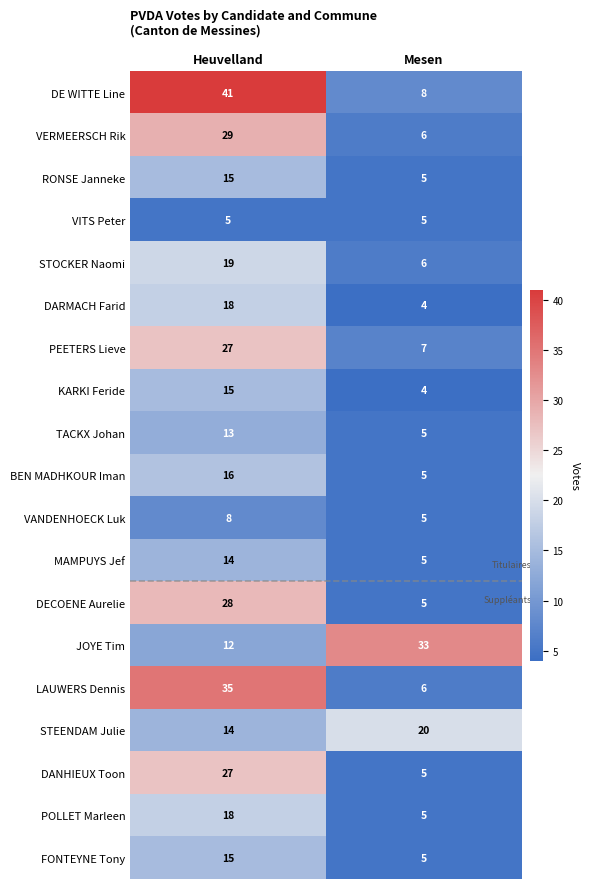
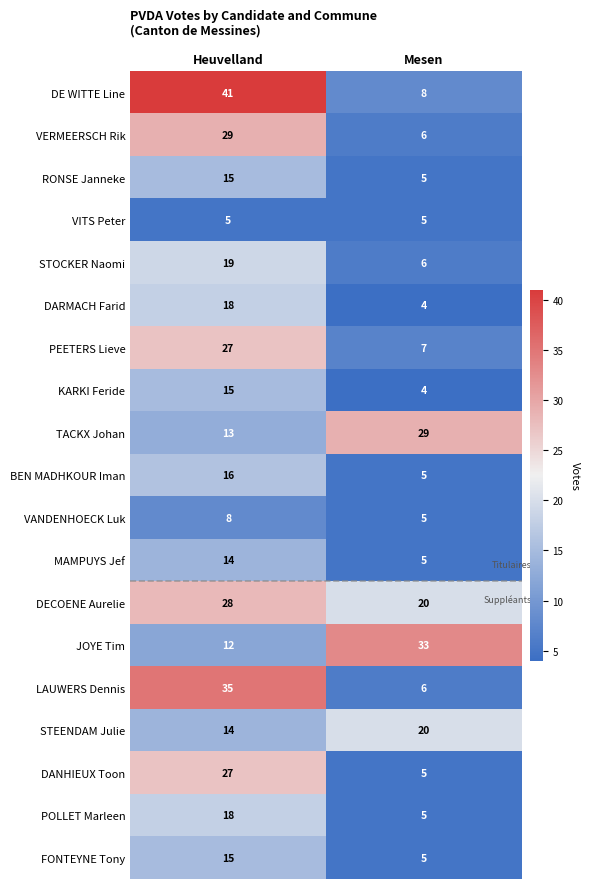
  {
    "DE WITTE Line": {
      "Heuvelland": 41,
      "Mesen": 8
    },
    "VERMEERSCH Rik": {
      "Heuvelland": 29,
      "Mesen": 6
    },
    "RONSE Janneke": {
      "Heuvelland": 15,
      "Mesen": 5
    },
    "VITS Peter": {
      "Heuvelland": 5,
      "Mesen": 5
    },
    "STOCKER Naomi": {
      "Heuvelland": 19,
      "Mesen": 6
    },
    "DARMACH Farid": {
      "Heuvelland": 18,
      "Mesen": 4
    },
    "PEETERS Lieve": {
      "Heuvelland": 27,
      "Mesen": 7
    },
    "KARKI Feride": {
      "Heuvelland": 15,
      "Mesen": 4
    },
    "TACKX Johan": {
      "Heuvelland": 13,
-     "Mesen": 5
+     "Mesen": 29
    },
    "BEN MADHKOUR Iman": {
      "Heuvelland": 16,
      "Mesen": 5
    },
    "VANDENHOECK Luk": {
      "Heuvelland": 8,
      "Mesen": 5
    },
    "MAMPUYS Jef": {
      "Heuvelland": 14
    },
    "DECOENE Aurelie": {
      "Heuvelland": 28,
-     "Mesen": 5
+     "Mesen": 20
    },
    "JOYE Tim": {
      "Heuvelland": 12,
      "Mesen": 33
    },
    "LAUWERS Dennis": {
      "Heuvelland": 35,
      "Mesen": 6
    },
    "STEENDAM Julie": {
      "Heuvelland": 14,
      "Mesen": 20
    },
    "DANHIEUX Toon": {
      "Heuvelland": 27,
      "Mesen": 5
    },
    "POLLET Marleen": {
      "Heuvelland": 18,
      "Mesen": 5
    },
    "FONTEYNE Tony": {
      "Heuvelland": 15,
      "Mesen": 5
    }
  }
